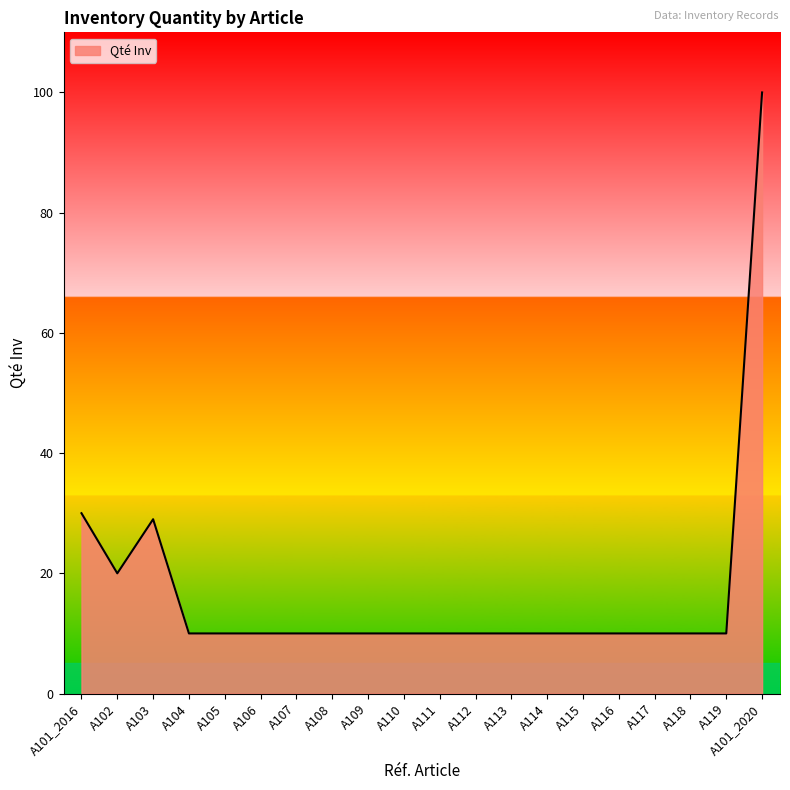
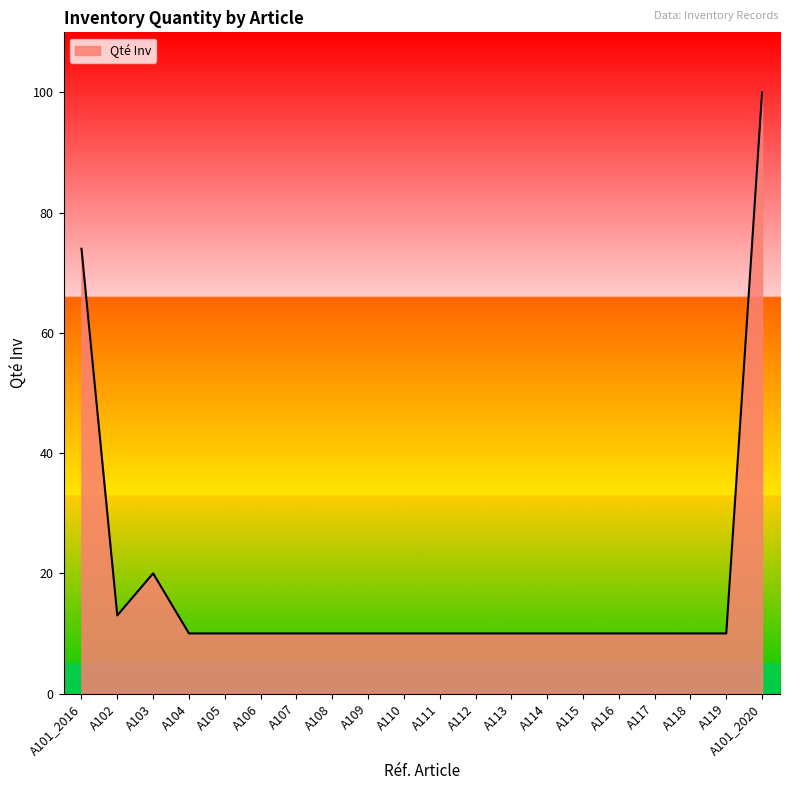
  {
-   "A101_2016": 30,
-   "A102": 20,
-   "A103": 29,
+   "A101_2016": 74,
+   "A102": 13,
+   "A103": 20,
    "A104": 10,
    "A105": 10,
    "A106": 10,
    "A107": 10,
    "A108": 10,
    "A109": 10,
    "A110": 10,
    "A111": 10,
    "A112": 10,
    "A113": 10,
    "A114": 10,
    "A115": 10,
    "A116": 10,
    "A117": 10,
    "A118": 10,
    "A119": 10,
    "A101_2020": 100
  }
